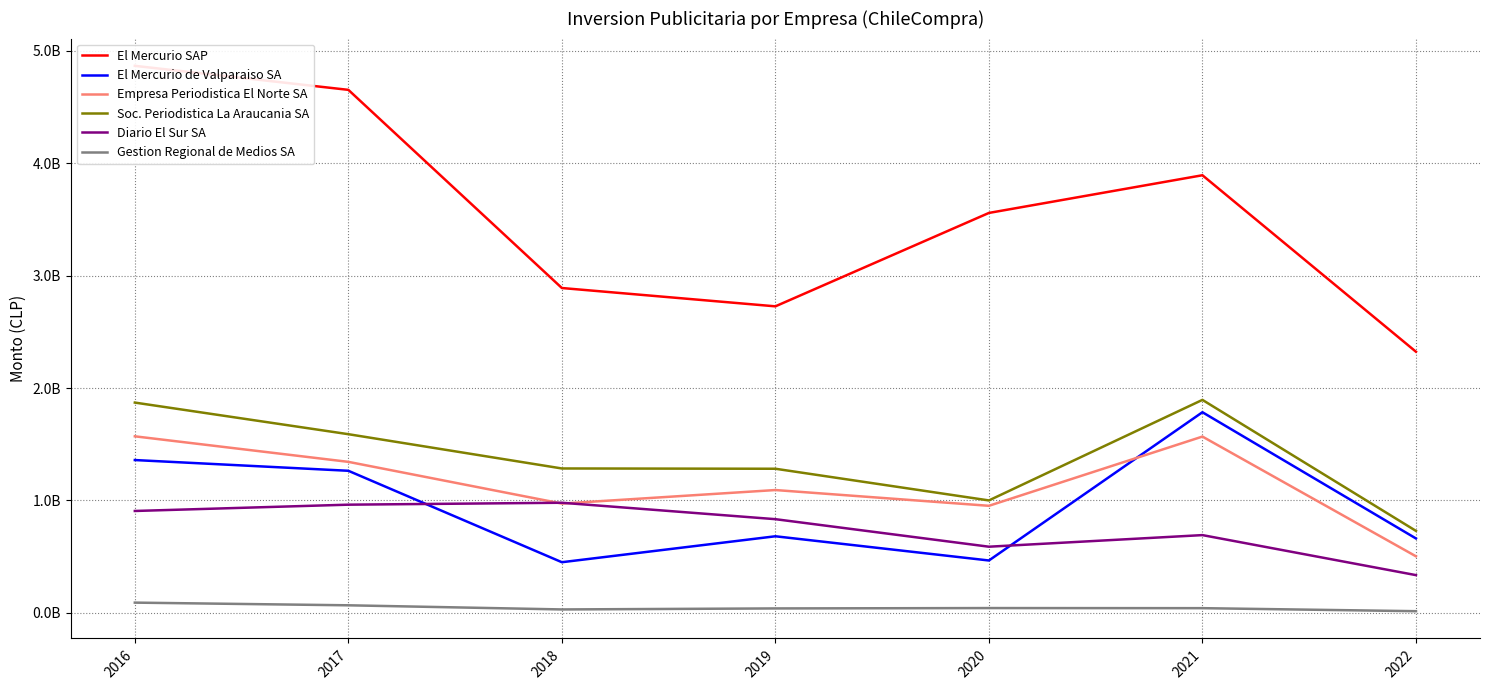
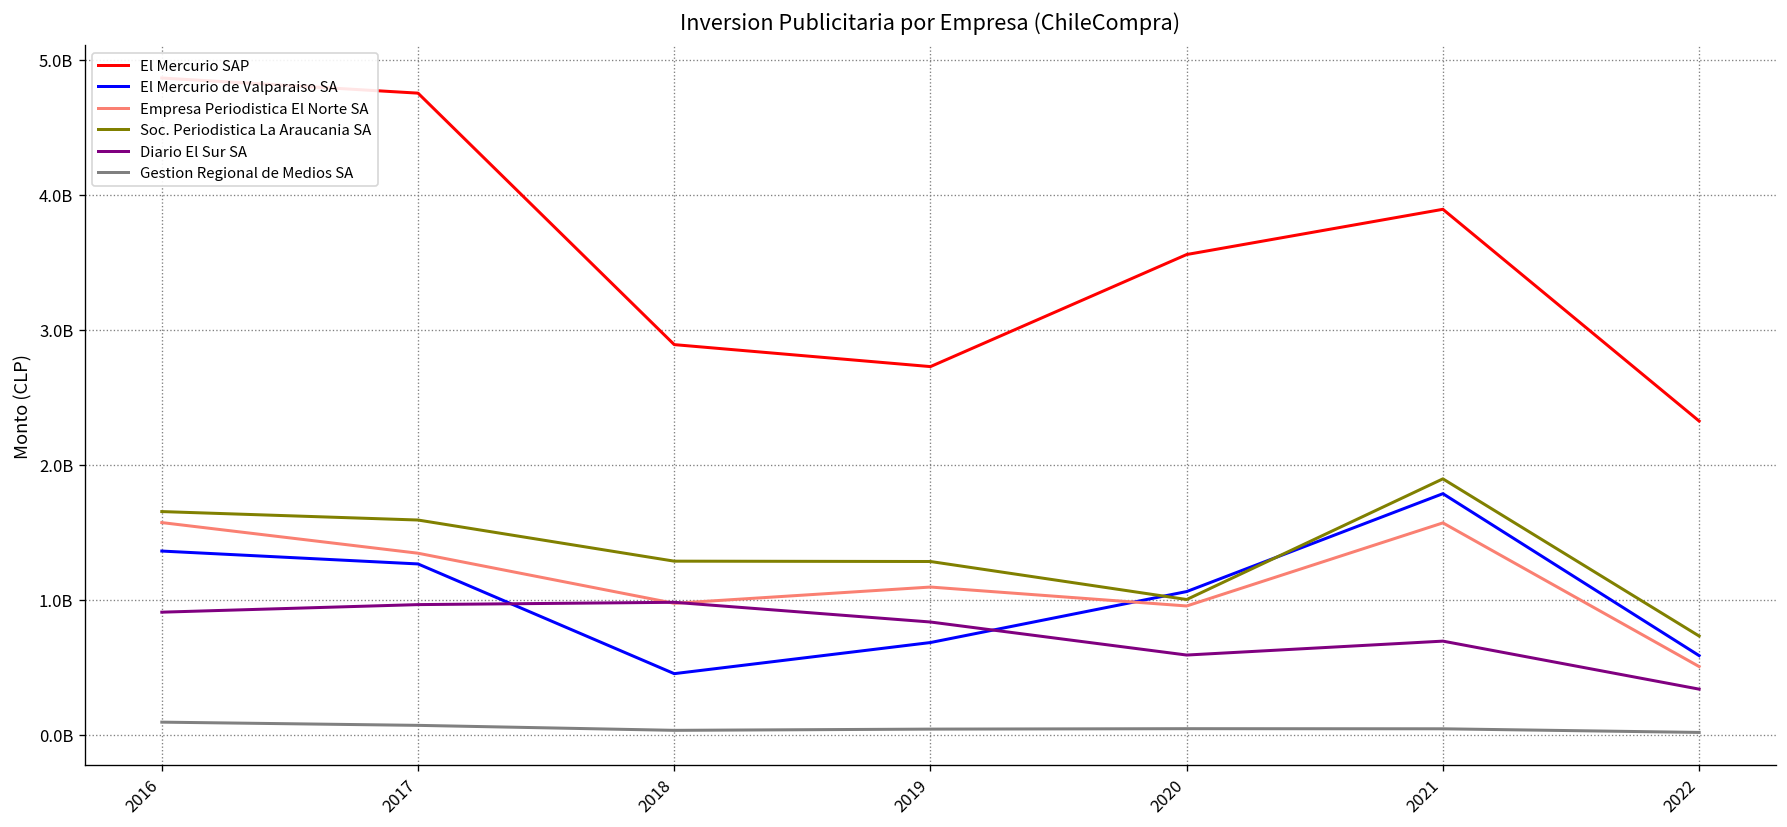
  {
    "El Mercurio SAP": {
-     "2017": 4650000000,
+     "2017": 4750000000,
      "2018": 2890000000,
      "2019": 2730000000,
      "2020": 3560000000,
      "2021": 3890000000,
      "2022": 2320000000
    },
    "El Mercurio de Valparaiso SA": {
      "2016": 1360000000,
      "2017": 1260000000,
      "2018": 450000000,
      "2019": 680000000,
-     "2020": 470000000,
+     "2020": 1060000000,
      "2021": 1780000000,
-     "2022": 660000000
+     "2022": 580000000
    },
    "Empresa Periodistica El Norte SA": {
      "2016": 1570000000,
      "2017": 1340000000,
      "2019": 1090000000,
      "2020": 950000000,
      "2021": 1570000000,
      "2022": 500000000
    },
    "Soc. Periodistica La Araucania SA": {
-     "2016": 1870000000,
+     "2016": 1650000000,
      "2017": 1590000000,
      "2018": 1280000000,
      "2019": 1280000000,
      "2020": 1000000000,
      "2021": 1890000000,
      "2022": 730000000
    },
    "Diario El Sur SA": {
      "2016": 910000000,
      "2017": 960000000,
      "2019": 830000000,
      "2020": 590000000,
      "2021": 690000000,
      "2022": 340000000
    },
    "Gestion Regional de Medios SA": {
      "2016": 90000000,
      "2017": 70000000,
      "2018": 30000000,
      "2019": 40000000,
      "2020": 40000000,
      "2021": 40000000,
      "2022": 20000000
    }
  }
